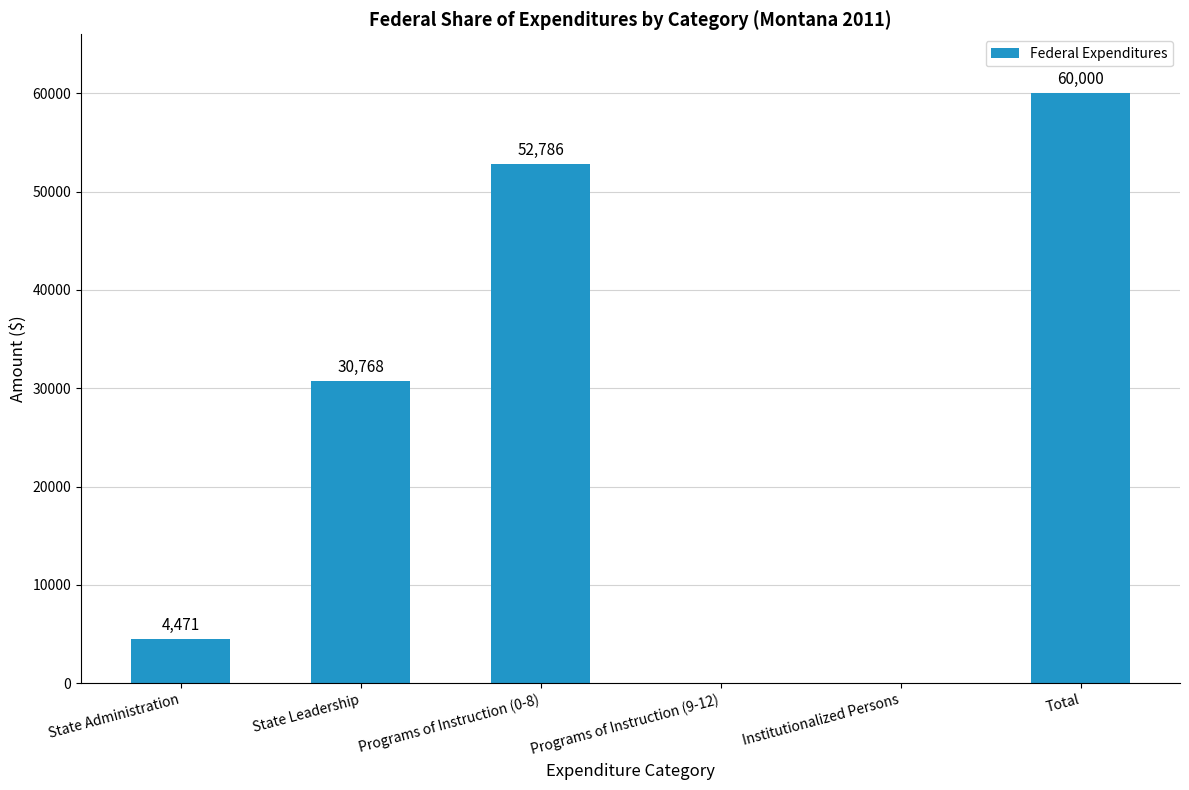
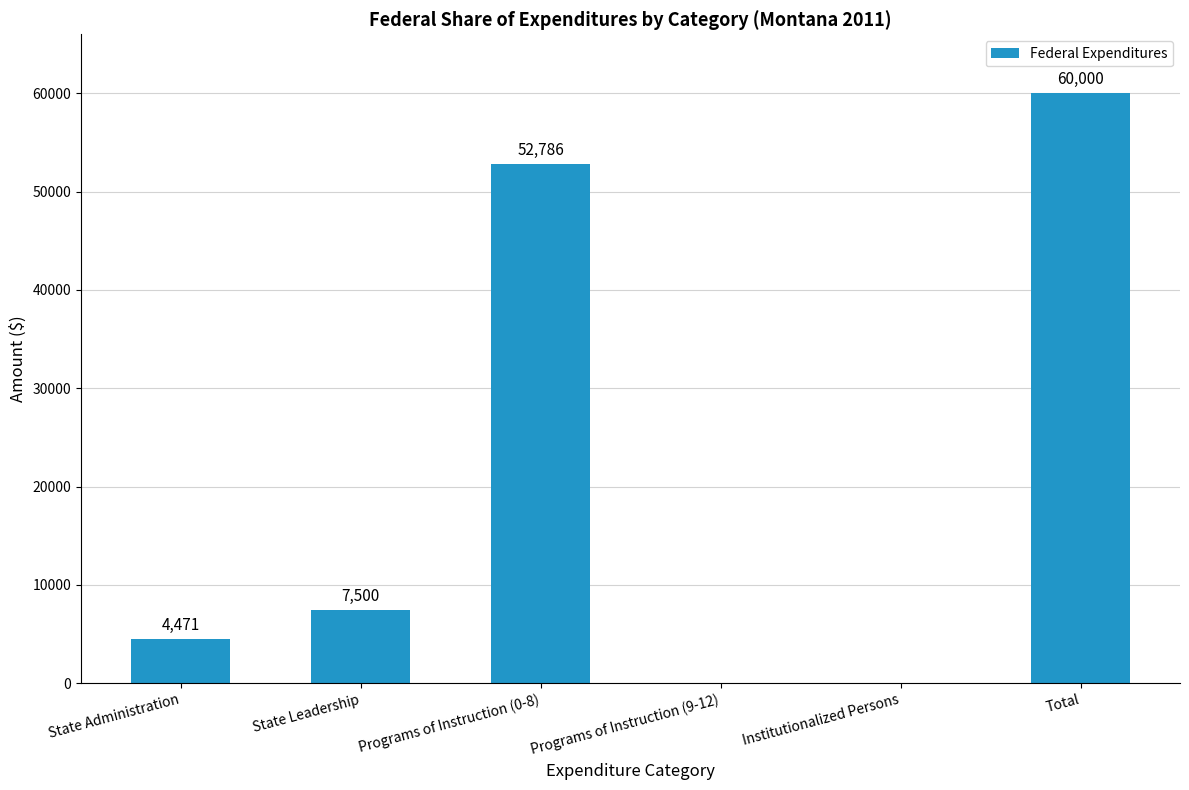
  {
    "State Administration": "4,471",
-   "State Leadership": "30,768",
+   "State Leadership": "7,500",
    "Programs of Instruction (0-8)": "52,786",
    "Total": "60,000"
  }
